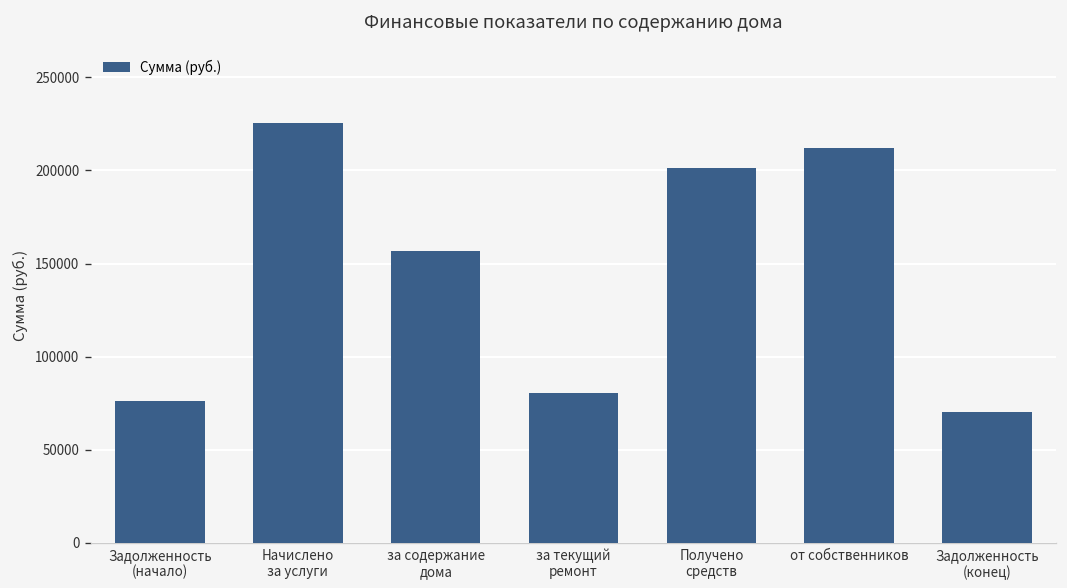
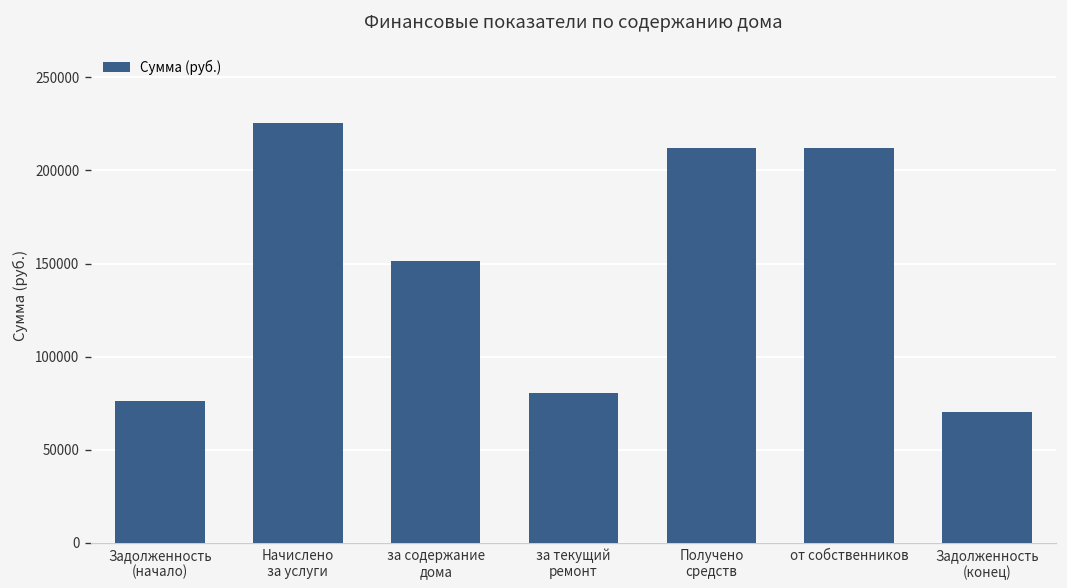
  {
    "Задолженность (начало)": 76000,
    "Начислено за услуги": 225000,
-   "за содержание дома": 157000,
+   "за содержание дома": 151000,
    "за текущий ремонт": 81000,
-   "Получено средств": 201000,
+   "Получено средств": 212000,
    "от собственников": 212000,
    "Задолженность (конец)": 70000
  }
